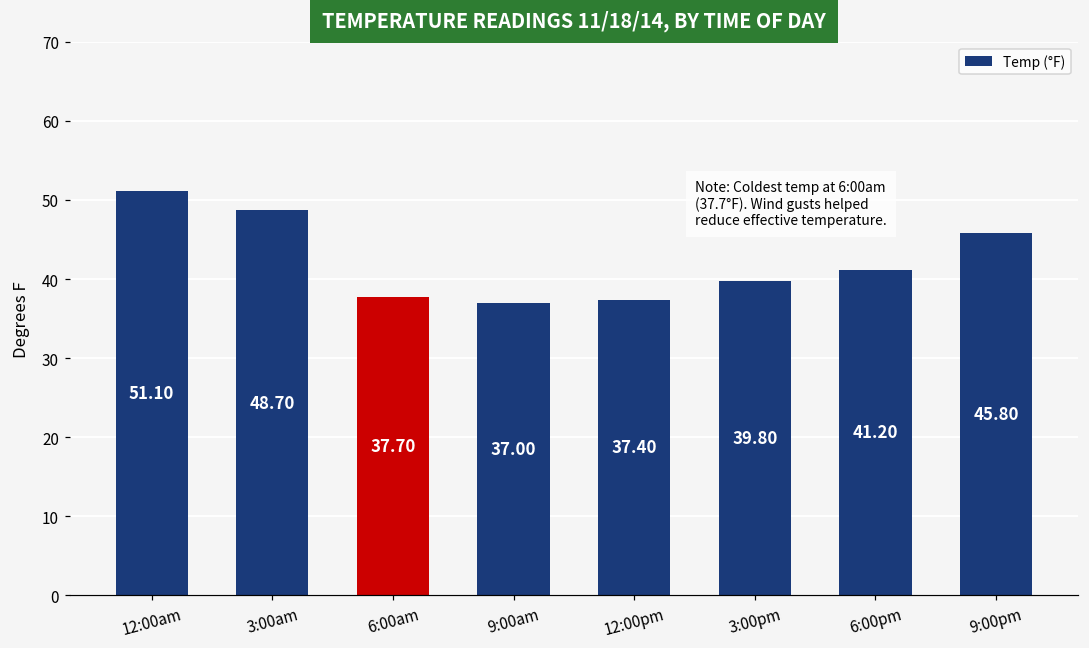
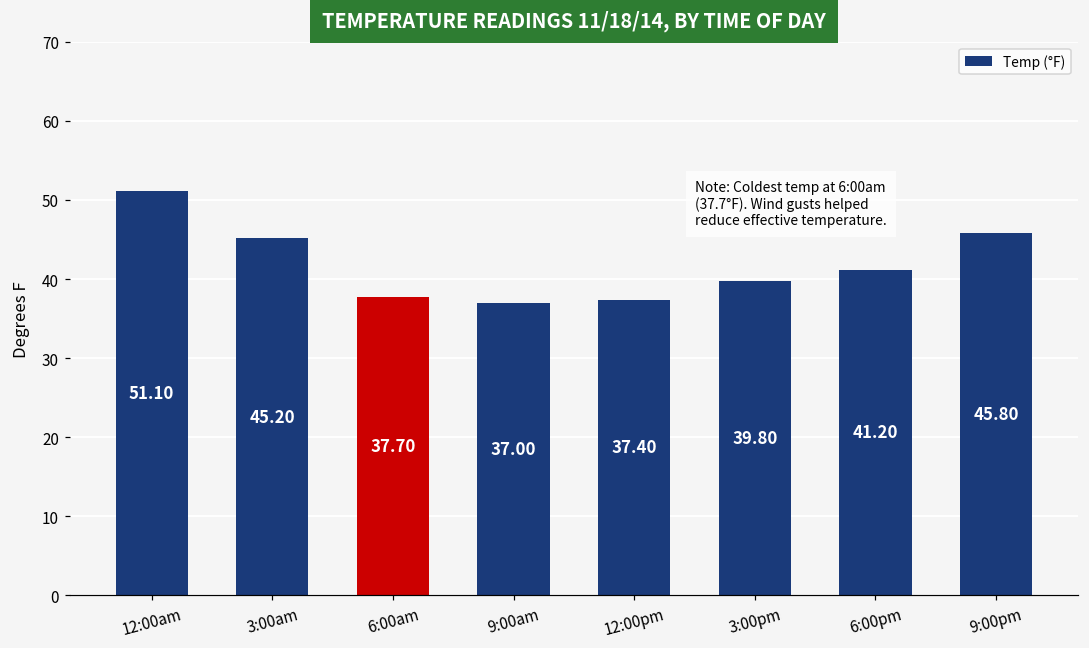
  {
    "12:00am": 51.10,
-   "3:00am": 48.70,
+   "3:00am": 45.20,
    "6:00am": 37.70,
    "9:00am": 37.00,
    "12:00pm": 37.40,
    "3:00pm": 39.80,
    "6:00pm": 41.20,
    "9:00pm": 45.80
  }
